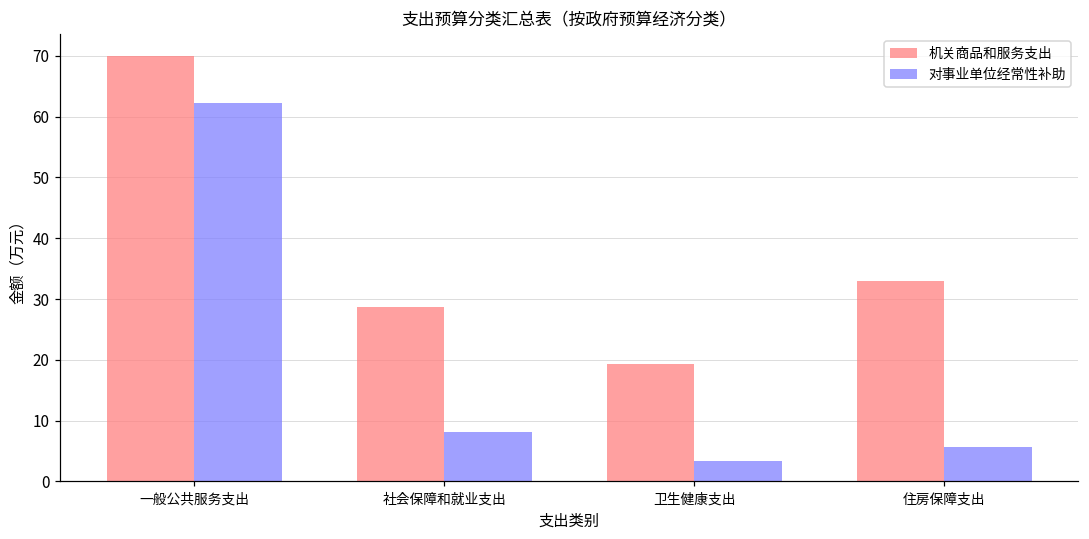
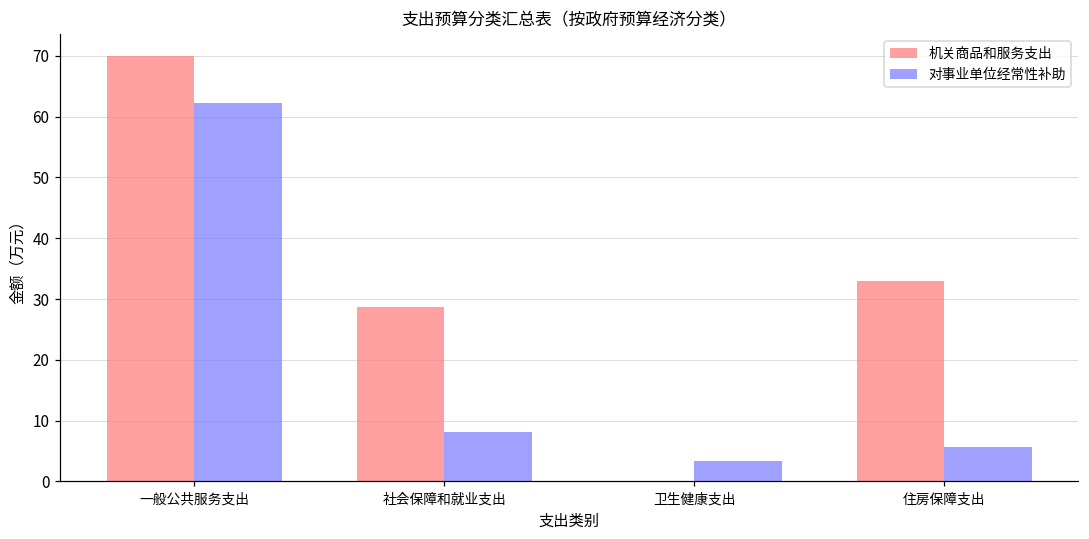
  {
    "机关商品和服务支出": {
      "一般公共服务支出": 70,
      "社会保障和就业支出": 29,
-     "卫生健康支出": 19,
+     "卫生健康支出": 0,
      "住房保障支出": 33
    },
    "对事业单位经常性补助": {
      "一般公共服务支出": 62,
      "社会保障和就业支出": 8,
      "卫生健康支出": 3,
      "住房保障支出": 6
    }
  }
